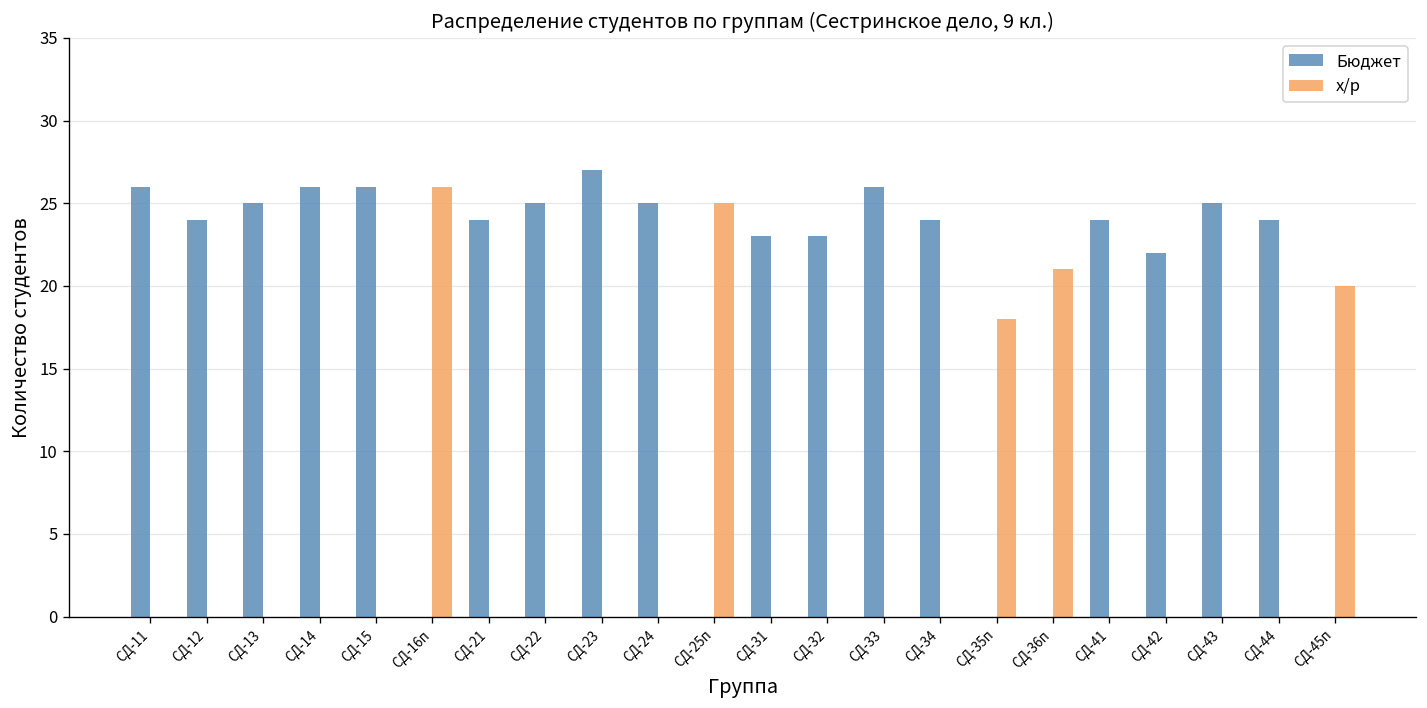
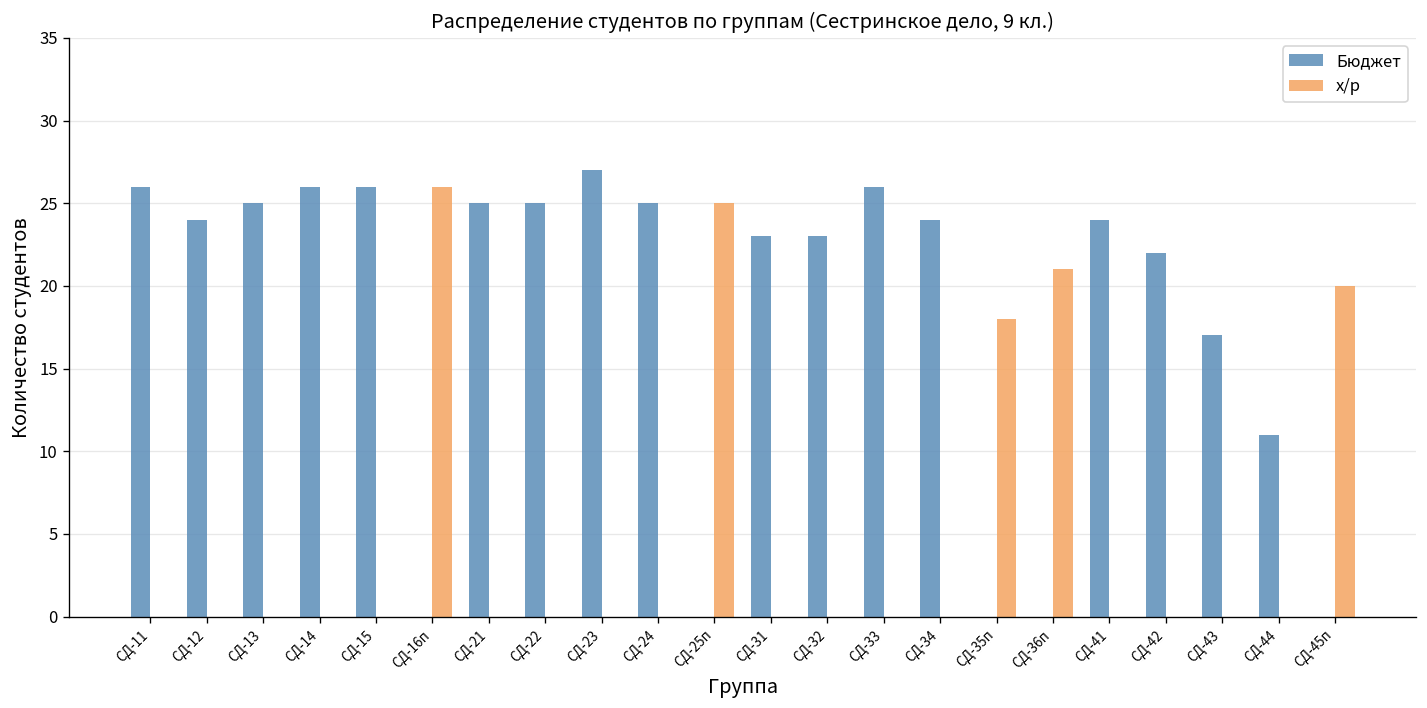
  {
    "Бюджет": {
      "СД-11": 26,
      "СД-12": 24,
      "СД-13": 25,
      "СД-14": 26,
      "СД-15": 26,
      "СД-16п": 0,
-     "СД-21": 24,
+     "СД-21": 25,
      "СД-22": 25,
      "СД-23": 27,
      "СД-24": 25,
      "СД-25п": 0,
      "СД-31": 23,
      "СД-32": 23,
      "СД-33": 26,
      "СД-34": 24,
      "СД-35п": 0,
      "СД-36п": 0,
      "СД-41": 24,
      "СД-42": 22,
-     "СД-43": 25,
-     "СД-44": 24,
+     "СД-43": 17,
+     "СД-44": 11,
      "СД-45п": 0
    },
    "х/р": {
      "СД-11": 0,
      "СД-12": 0,
      "СД-13": 0,
      "СД-14": 0,
      "СД-15": 0,
      "СД-16п": 26,
      "СД-21": 0,
      "СД-22": 0,
      "СД-23": 0,
      "СД-24": 0,
      "СД-25п": 25,
      "СД-31": 0,
      "СД-32": 0,
      "СД-33": 0,
      "СД-34": 0,
      "СД-35п": 18,
      "СД-36п": 21,
      "СД-41": 0,
      "СД-42": 0,
      "СД-43": 0,
      "СД-44": 0,
      "СД-45п": 20
    }
  }
